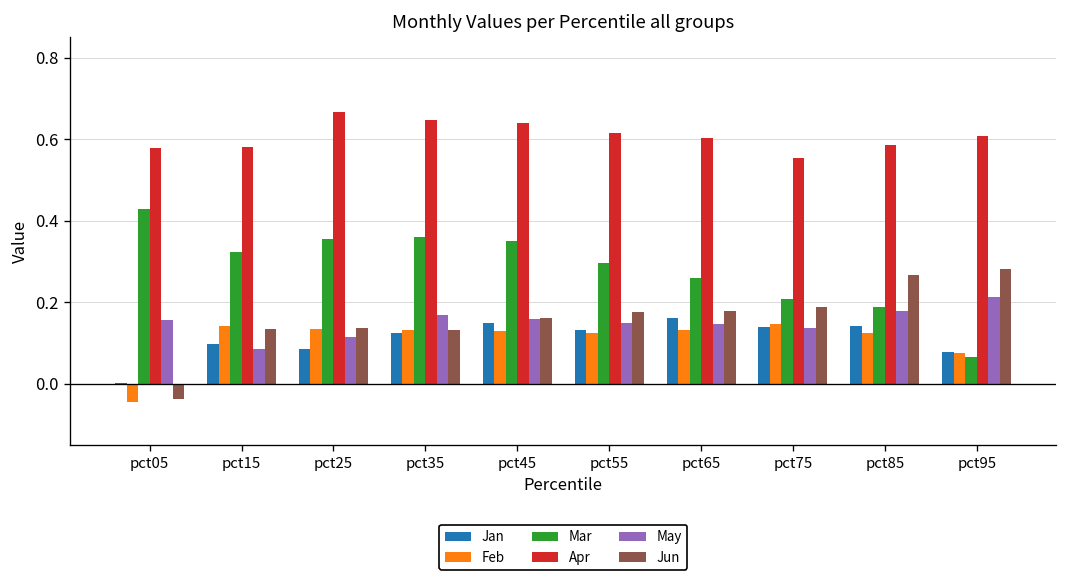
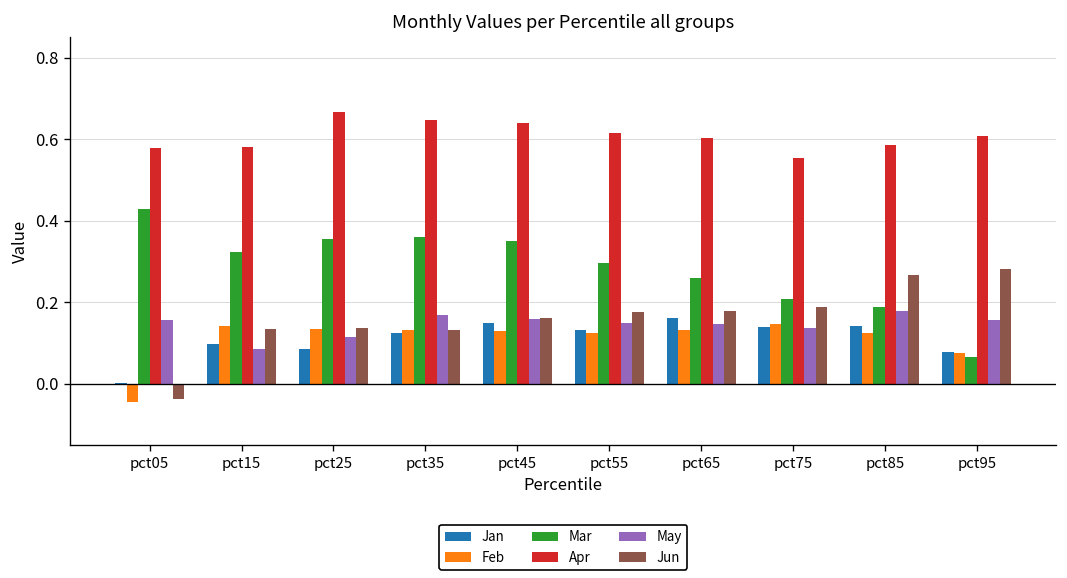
  {
    "Jan": {
      "pct15": 0.10,
      "pct25": 0.09,
      "pct35": 0.13,
      "pct45": 0.15,
      "pct55": 0.13,
      "pct65": 0.16,
      "pct75": 0.14,
      "pct85": 0.14,
      "pct95": 0.08
    },
    "Feb": {
      "pct05": -0.05,
      "pct15": 0.14,
      "pct25": 0.13,
      "pct35": 0.13,
      "pct45": 0.13,
      "pct55": 0.12,
      "pct65": 0.13,
      "pct75": 0.15,
      "pct85": 0.12,
      "pct95": 0.07
    },
    "Mar": {
      "pct05": 0.43,
      "pct15": 0.32,
      "pct25": 0.35,
      "pct35": 0.36,
      "pct45": 0.35,
      "pct55": 0.30,
      "pct65": 0.26,
      "pct75": 0.21,
      "pct85": 0.19,
      "pct95": 0.07
    },
    "Apr": {
      "pct05": 0.58,
      "pct15": 0.58,
      "pct25": 0.67,
      "pct35": 0.65,
      "pct45": 0.64,
      "pct55": 0.61,
      "pct65": 0.60,
      "pct75": 0.55,
      "pct85": 0.59,
      "pct95": 0.61
    },
    "May": {
      "pct05": 0.16,
      "pct15": 0.08,
      "pct25": 0.11,
      "pct35": 0.17,
      "pct45": 0.16,
      "pct55": 0.15,
      "pct65": 0.15,
      "pct75": 0.14,
      "pct85": 0.18,
-     "pct95": 0.21
+     "pct95": 0.16
    },
    "Jun": {
      "pct05": -0.04,
      "pct15": 0.13,
      "pct25": 0.14,
      "pct35": 0.13,
      "pct45": 0.16,
      "pct55": 0.18,
      "pct65": 0.18,
      "pct75": 0.19,
      "pct85": 0.27,
      "pct95": 0.28
    }
  }
